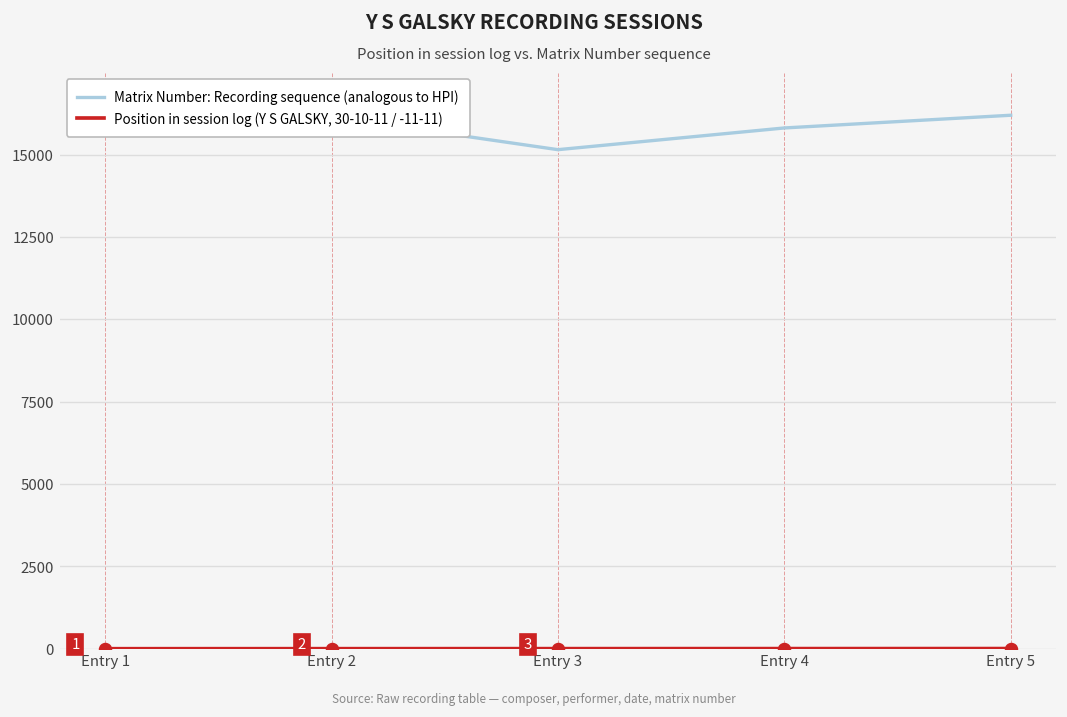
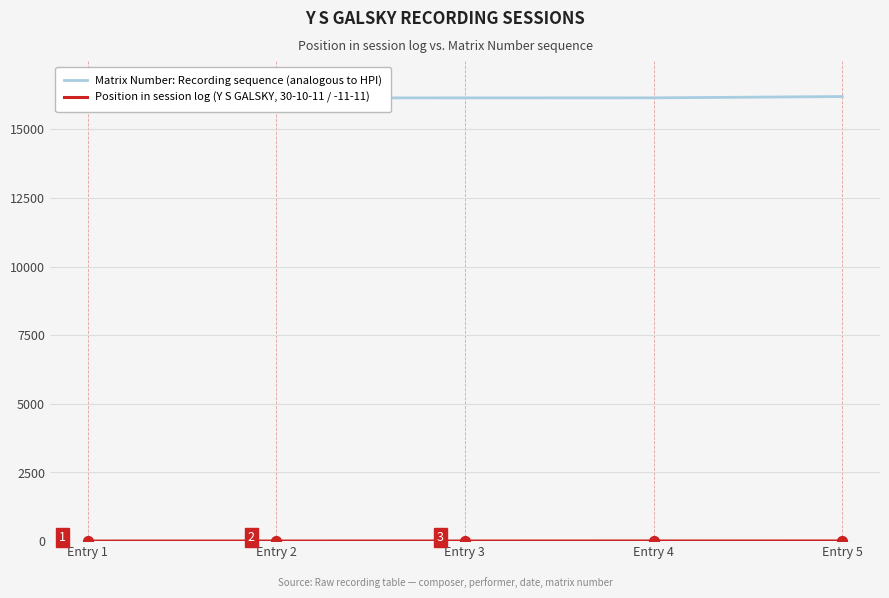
  {
    "Matrix Number: Recording sequence (analogous to HPI)": {
-     "Entry 3": 15100,
-     "Entry 4": 15800,
+     "Entry 3": 16100,
+     "Entry 4": 16100,
      "Entry 5": 16200
    },
    "Position in session log (Y S GALSKY, 30-10-11 / -11-11)": {
      "Entry 4": 0,
      "Entry 5": 0
    }
  }
